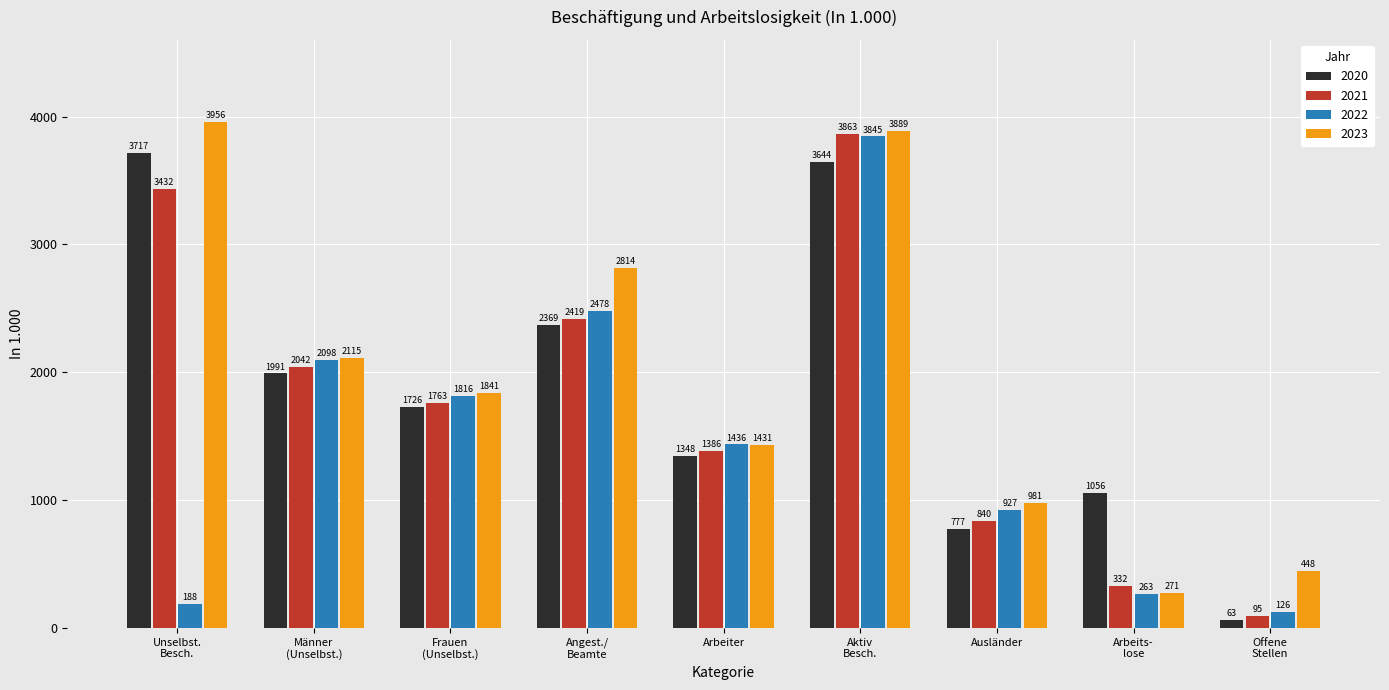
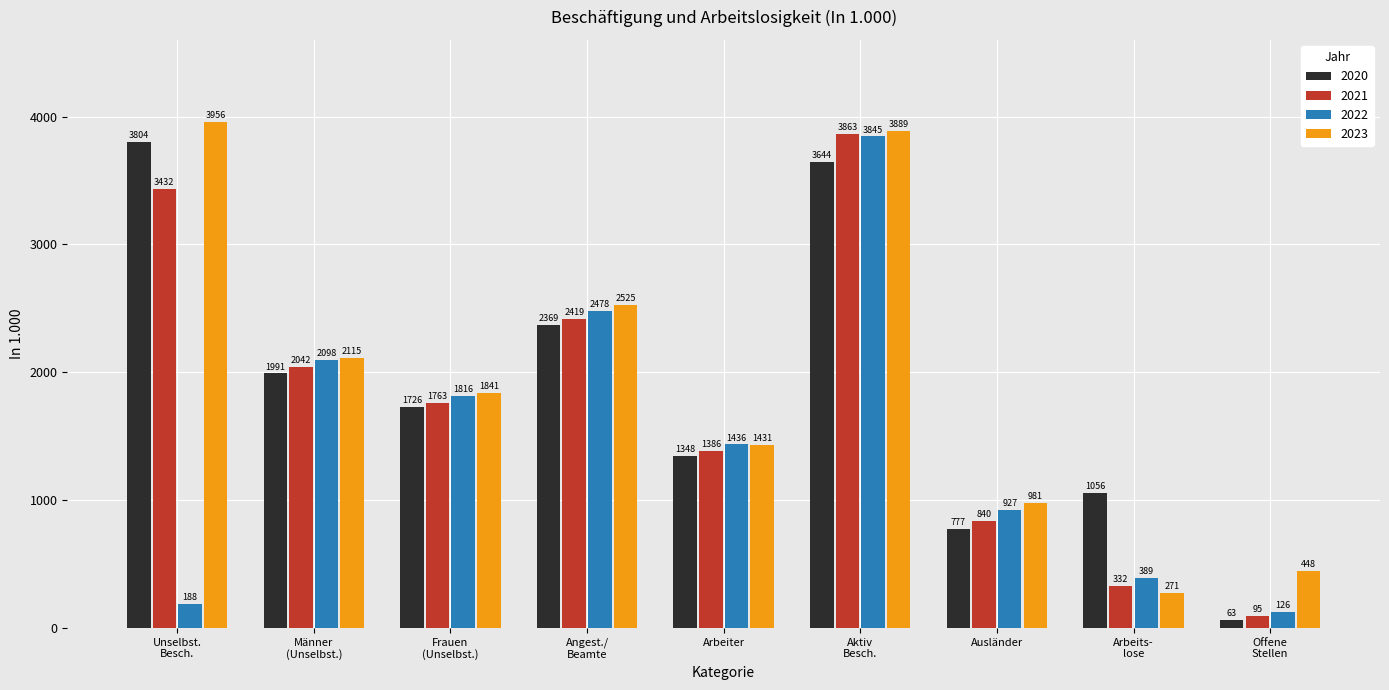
  {
    "2020": {
-     "Unselbst. Besch.": 3717,
+     "Unselbst. Besch.": 3804,
      "Männer (Unselbst.)": 1991,
      "Frauen (Unselbst.)": 1726,
      "Angest./ Beamte": 2369,
      "Arbeiter": 1348,
      "Aktiv Besch.": 3644,
      "Ausländer": 777,
      "Arbeits- lose": 1056,
      "Offene Stellen": 63
    },
    "2021": {
      "Unselbst. Besch.": 3432,
      "Männer (Unselbst.)": 2042,
      "Frauen (Unselbst.)": 1763,
      "Angest./ Beamte": 2419,
      "Arbeiter": 1386,
      "Aktiv Besch.": 3863,
      "Ausländer": 840,
      "Arbeits- lose": 332,
      "Offene Stellen": 95
    },
    "2022": {
      "Unselbst. Besch.": 188,
      "Männer (Unselbst.)": 2098,
      "Frauen (Unselbst.)": 1816,
      "Angest./ Beamte": 2478,
      "Arbeiter": 1436,
      "Aktiv Besch.": 3845,
      "Ausländer": 927,
-     "Arbeits- lose": 263,
+     "Arbeits- lose": 389,
      "Offene Stellen": 126
    },
    "2023": {
      "Unselbst. Besch.": 3956,
      "Männer (Unselbst.)": 2115,
      "Frauen (Unselbst.)": 1841,
-     "Angest./ Beamte": 2814,
+     "Angest./ Beamte": 2525,
      "Arbeiter": 1431,
      "Aktiv Besch.": 3889,
      "Ausländer": 981,
      "Arbeits- lose": 271,
      "Offene Stellen": 448
    }
  }
